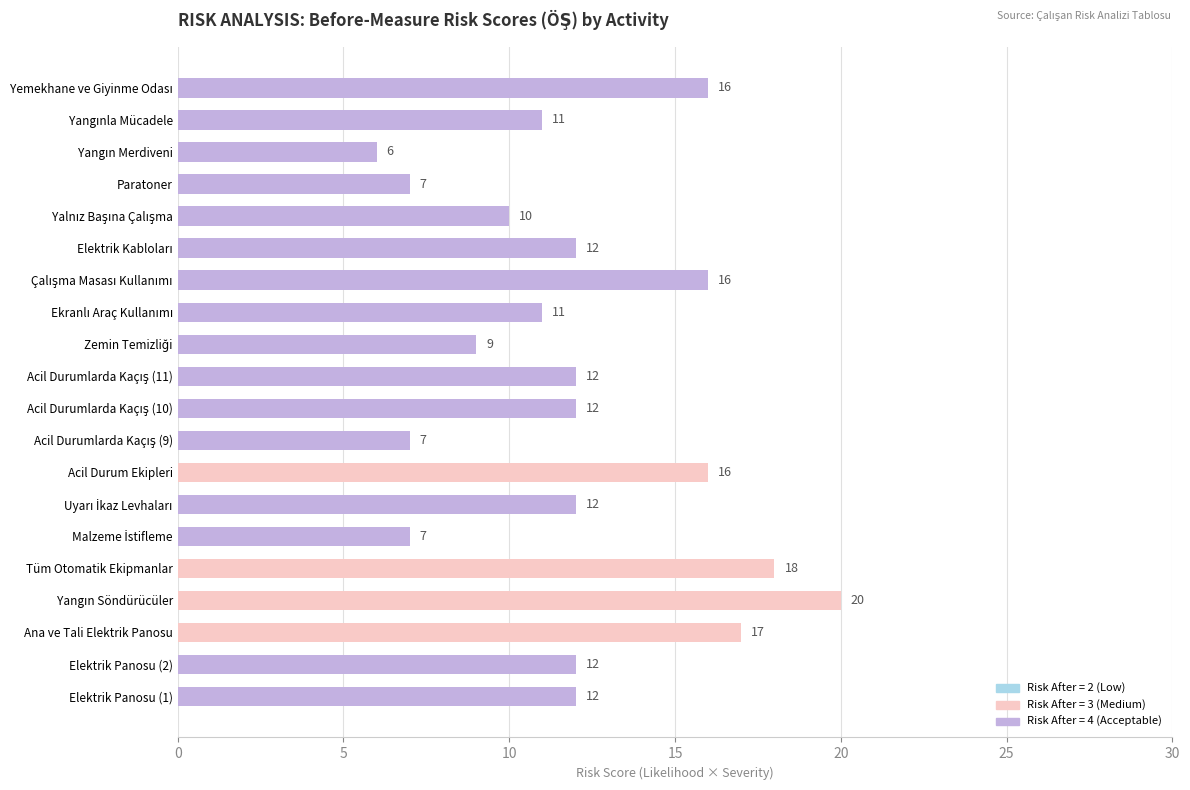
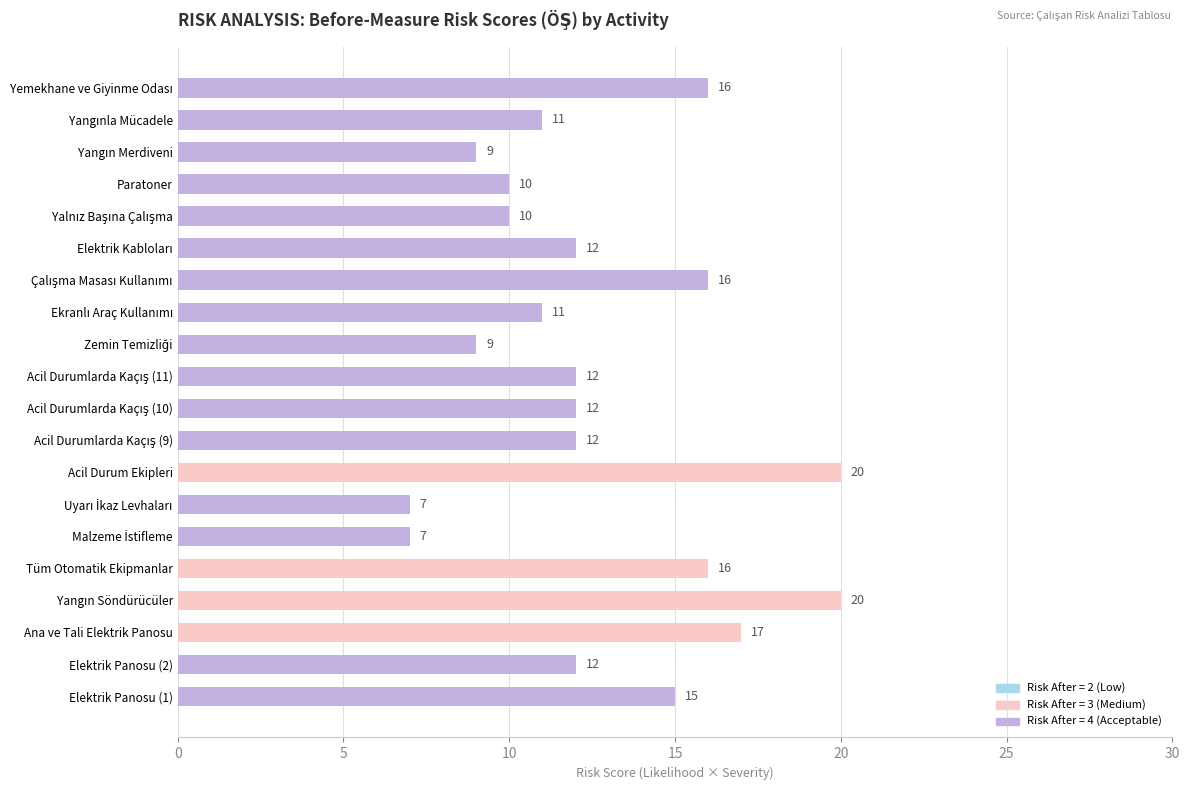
  {
    "Yemekhane ve Giyinme Odası": 16,
    "Yangınla Mücadele": 11,
-   "Yangın Merdiveni": 6,
-   "Paratoner": 7,
+   "Yangın Merdiveni": 9,
+   "Paratoner": 10,
    "Yalnız Başına Çalışma": 10,
    "Elektrik Kabloları": 12,
    "Çalışma Masası Kullanımı": 16,
    "Ekranlı Araç Kullanımı": 11,
    "Zemin Temizliği": 9,
    "Acil Durumlarda Kaçış (11)": 12,
    "Acil Durumlarda Kaçış (10)": 12,
-   "Acil Durumlarda Kaçış (9)": 7,
-   "Acil Durum Ekipleri": 16,
-   "Uyarı İkaz Levhaları": 12,
+   "Acil Durumlarda Kaçış (9)": 12,
+   "Acil Durum Ekipleri": 20,
+   "Uyarı İkaz Levhaları": 7,
    "Malzeme İstifleme": 7,
-   "Tüm Otomatik Ekipmanlar": 18,
+   "Tüm Otomatik Ekipmanlar": 16,
    "Yangın Söndürücüler": 20,
    "Ana ve Tali Elektrik Panosu": 17,
    "Elektrik Panosu (2)": 12,
-   "Elektrik Panosu (1)": 12
+   "Elektrik Panosu (1)": 15
  }
